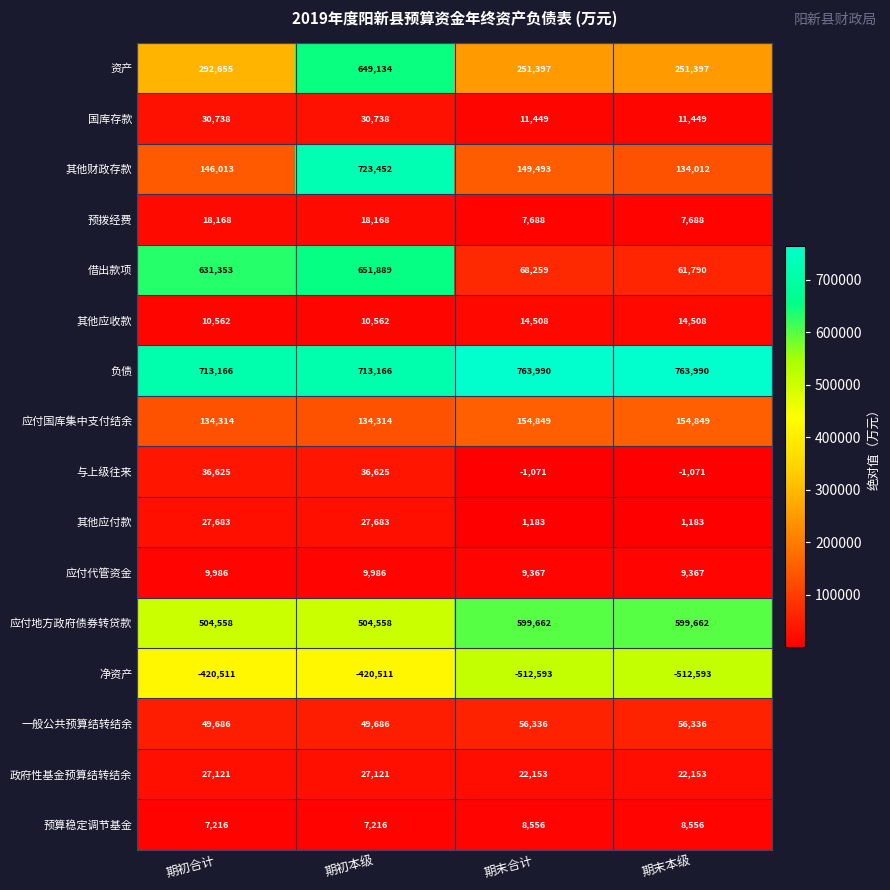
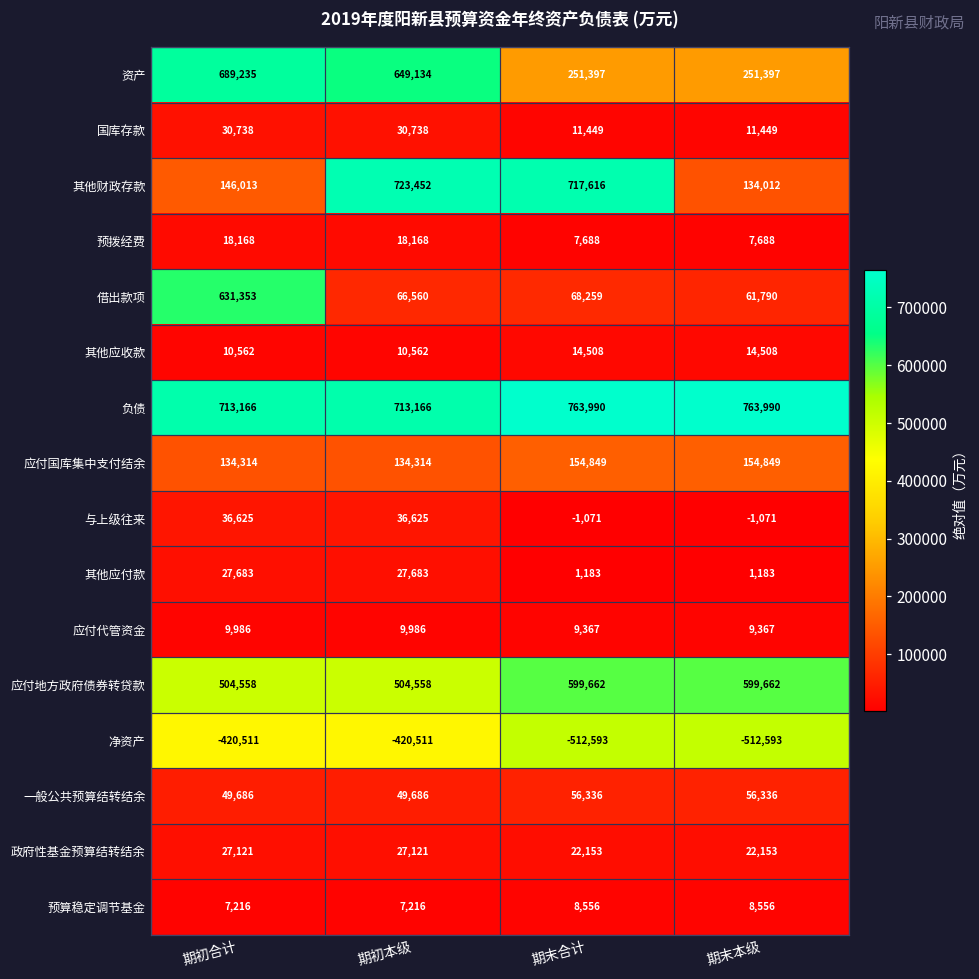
  {
    "资产": {
-     "期初合计": "292,655",
+     "期初合计": "689,235",
      "期初本级": "649,134",
      "期末合计": "251,397",
      "期末本级": "251,397"
    },
    "国库存款": {
      "期初合计": "30,738",
      "期初本级": "30,738",
      "期末合计": "11,449",
      "期末本级": "11,449"
    },
    "其他财政存款": {
      "期初合计": "146,013",
      "期初本级": "723,452",
-     "期末合计": "149,493",
+     "期末合计": "717,616",
      "期末本级": "134,012"
    },
    "预拨经费": {
      "期初合计": "18,168",
      "期初本级": "18,168",
      "期末合计": "7,688",
      "期末本级": "7,688"
    },
    "借出款项": {
      "期初合计": "631,353",
-     "期初本级": "651,889",
+     "期初本级": "66,560",
      "期末合计": "68,259",
      "期末本级": "61,790"
    },
    "其他应收款": {
      "期初合计": "10,562",
      "期初本级": "10,562",
      "期末合计": "14,508",
      "期末本级": "14,508"
    },
    "负债": {
      "期初合计": "713,166",
      "期初本级": "713,166",
      "期末合计": "763,990",
      "期末本级": "763,990"
    },
    "应付国库集中支付结余": {
      "期初合计": "134,314",
      "期初本级": "134,314",
      "期末合计": "154,849",
      "期末本级": "154,849"
    },
    "与上级往来": {
      "期初合计": "36,625",
      "期初本级": "36,625",
      "期末合计": "-1,071",
      "期末本级": "-1,071"
    },
    "其他应付款": {
      "期初合计": "27,683",
      "期初本级": "27,683",
      "期末合计": "1,183",
      "期末本级": "1,183"
    },
    "应付代管资金": {
      "期初合计": "9,986",
      "期初本级": "9,986",
      "期末合计": "9,367",
      "期末本级": "9,367"
    },
    "应付地方政府债券转贷款": {
      "期初合计": "504,558",
      "期初本级": "504,558",
      "期末合计": "599,662",
      "期末本级": "599,662"
    },
    "净资产": {
      "期初合计": "-420,511",
      "期初本级": "-420,511",
      "期末合计": "-512,593",
      "期末本级": "-512,593"
    },
    "一般公共预算结转结余": {
      "期初合计": "49,686",
      "期初本级": "49,686",
      "期末合计": "56,336",
      "期末本级": "56,336"
    },
    "政府性基金预算结转结余": {
      "期初合计": "27,121",
      "期初本级": "27,121",
      "期末合计": "22,153",
      "期末本级": "22,153"
    },
    "预算稳定调节基金": {
      "期初合计": "7,216",
      "期初本级": "7,216",
      "期末合计": "8,556",
      "期末本级": "8,556"
    }
  }
